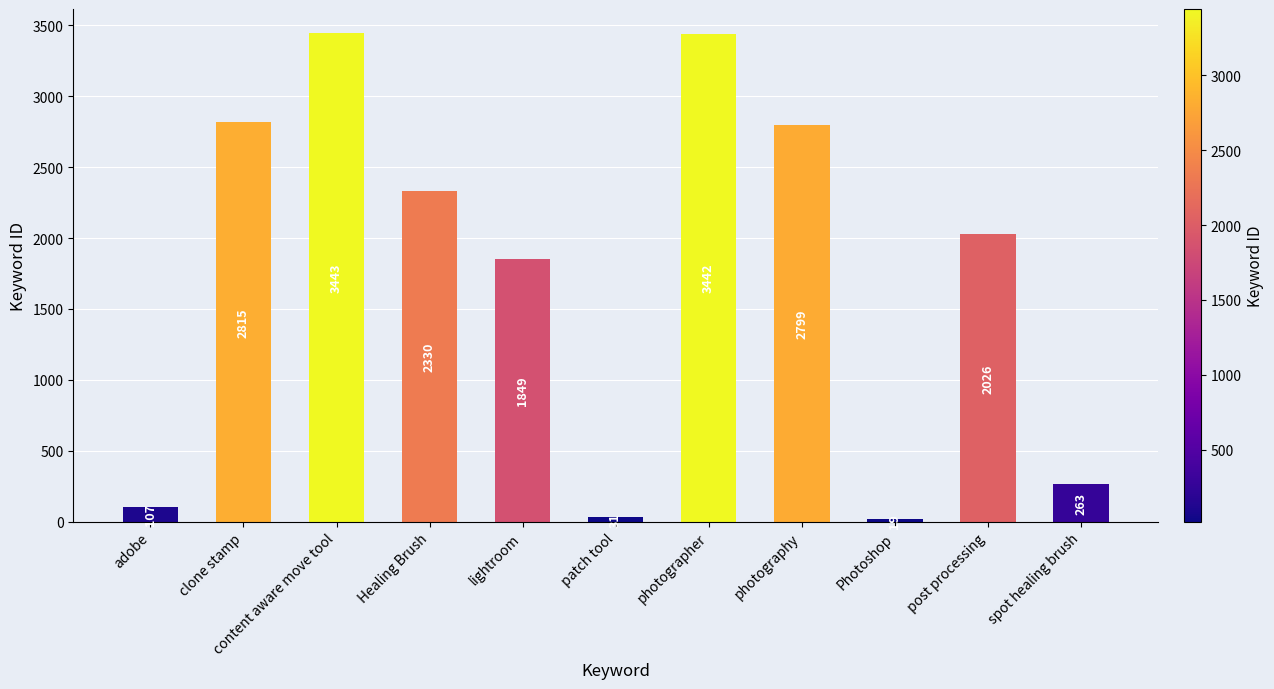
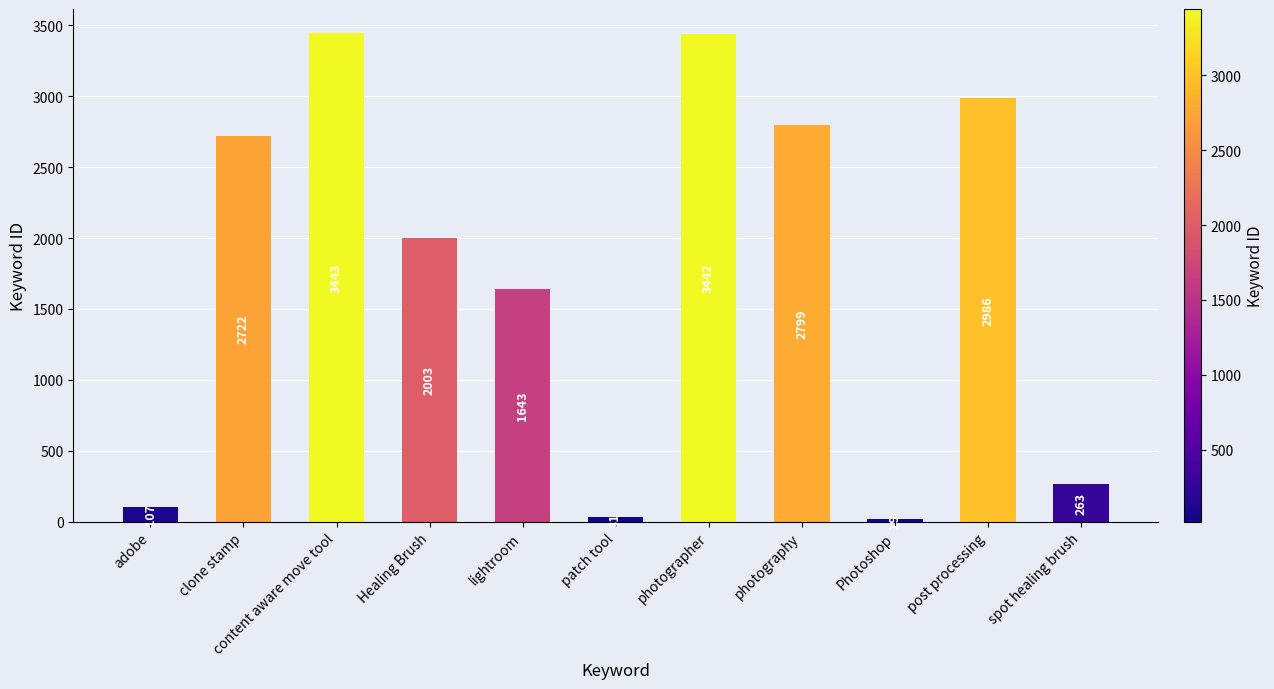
  {
    "adobe": 107,
-   "clone stamp": 2815,
+   "clone stamp": 2722,
    "content aware move tool": 3443,
-   "Healing Brush": 2330,
-   "lightroom": 1849,
+   "Healing Brush": 2003,
+   "lightroom": 1643,
    "photographer": 3442,
    "photography": 2799,
-   "post processing": 2026,
+   "post processing": 2986,
    "spot healing brush": 263
  }
